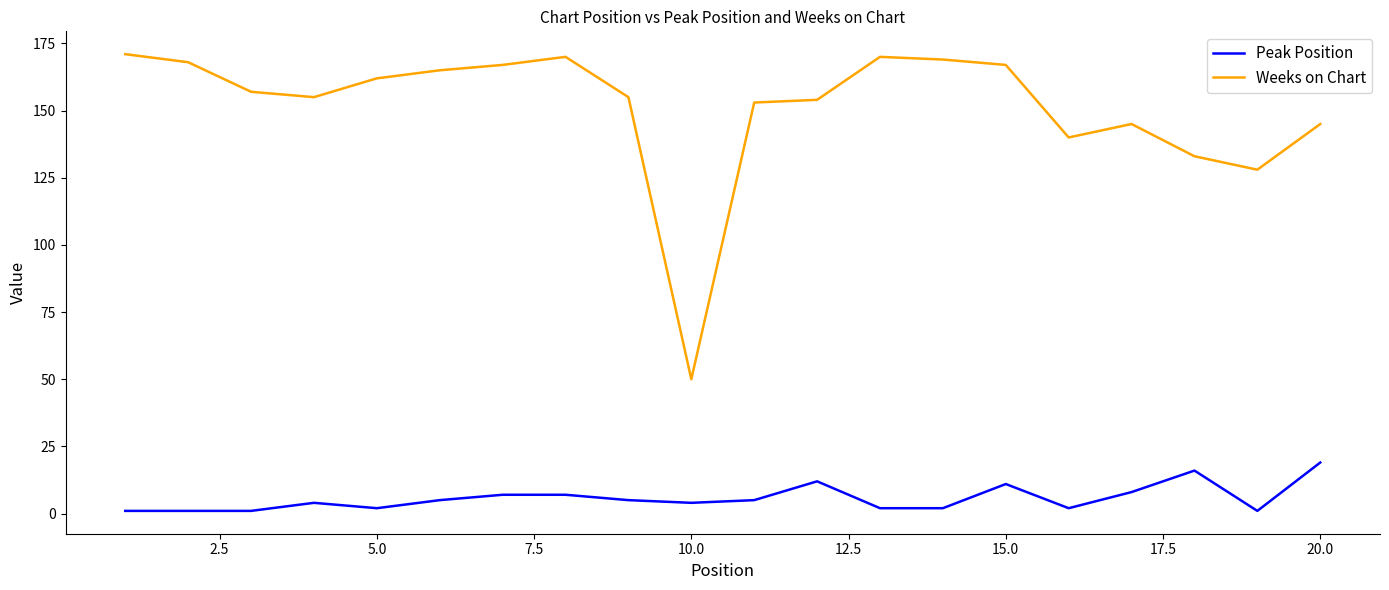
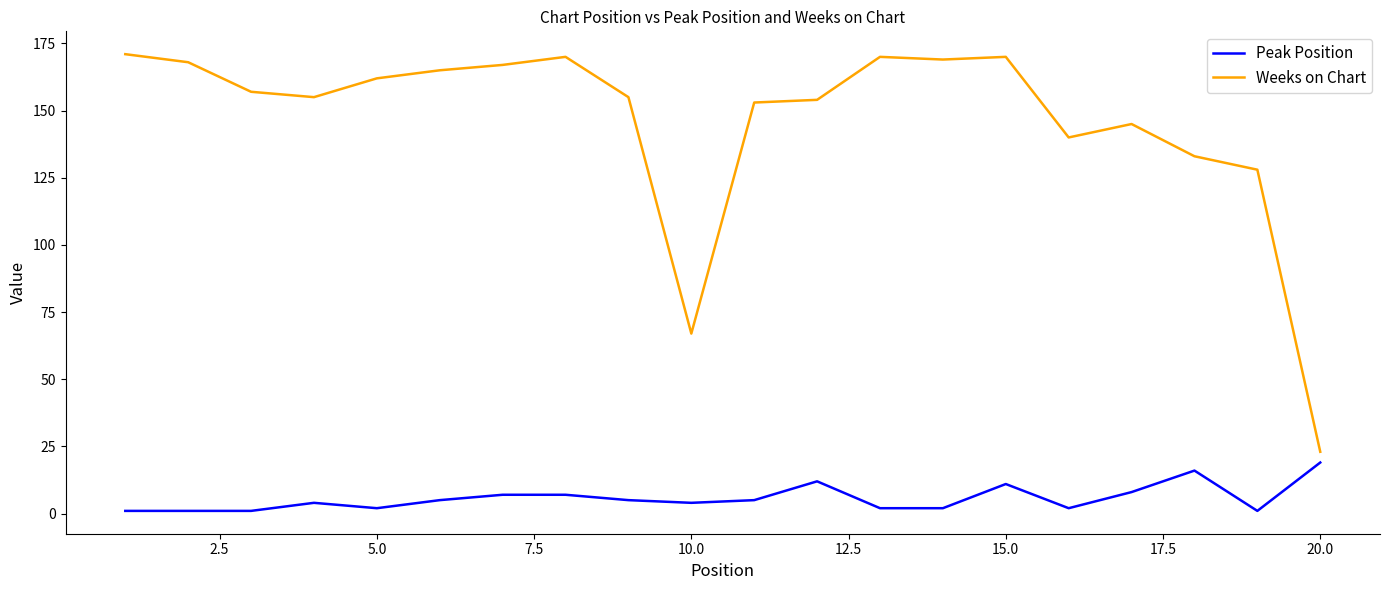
  {
    "Peak Position": {
      "5.0": 2,
      "10.0": 4,
      "15.0": 11,
      "20.0": 19
    },
    "Weeks on Chart": {
      "5.0": 162,
-     "10.0": 50,
-     "15.0": 167,
-     "20.0": 145
+     "10.0": 67,
+     "15.0": 170,
+     "20.0": 23
    }
  }
